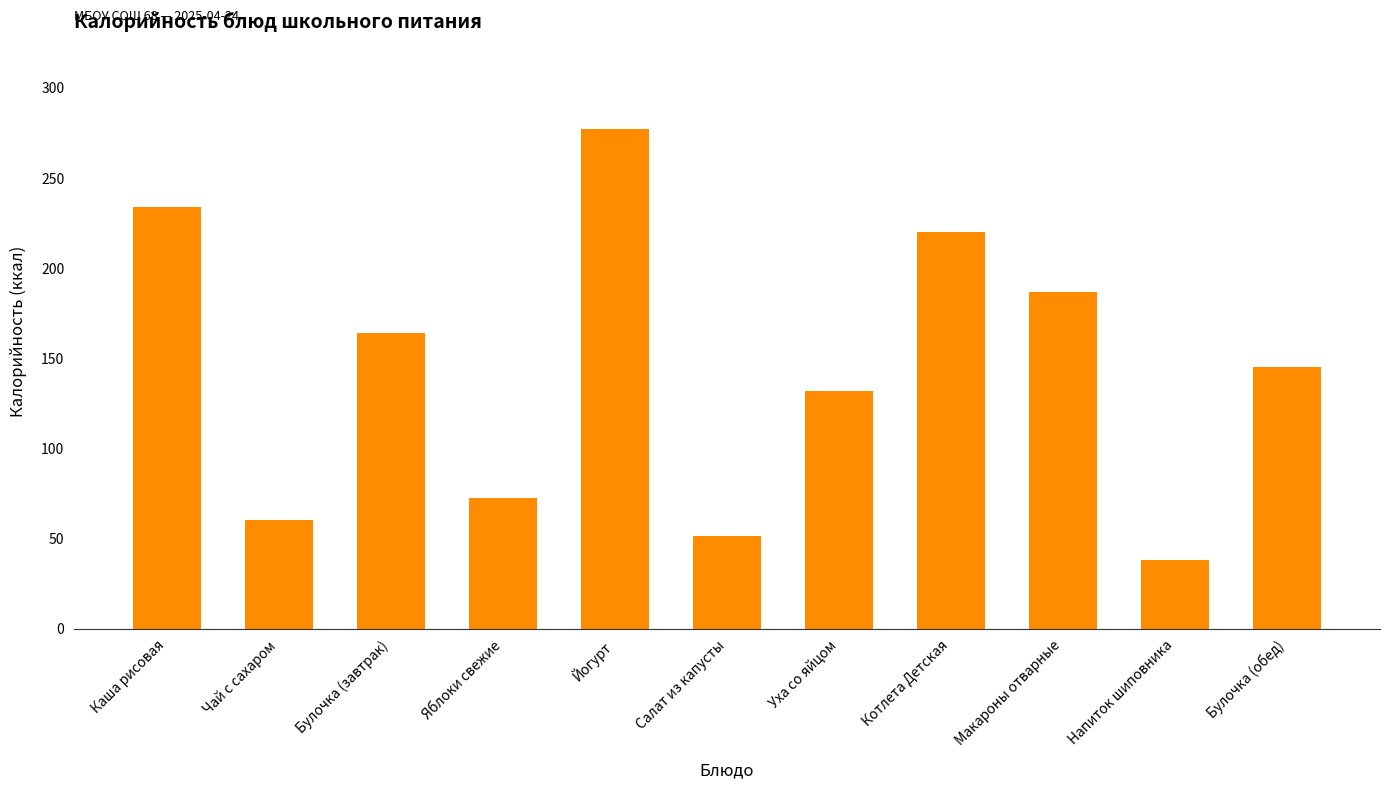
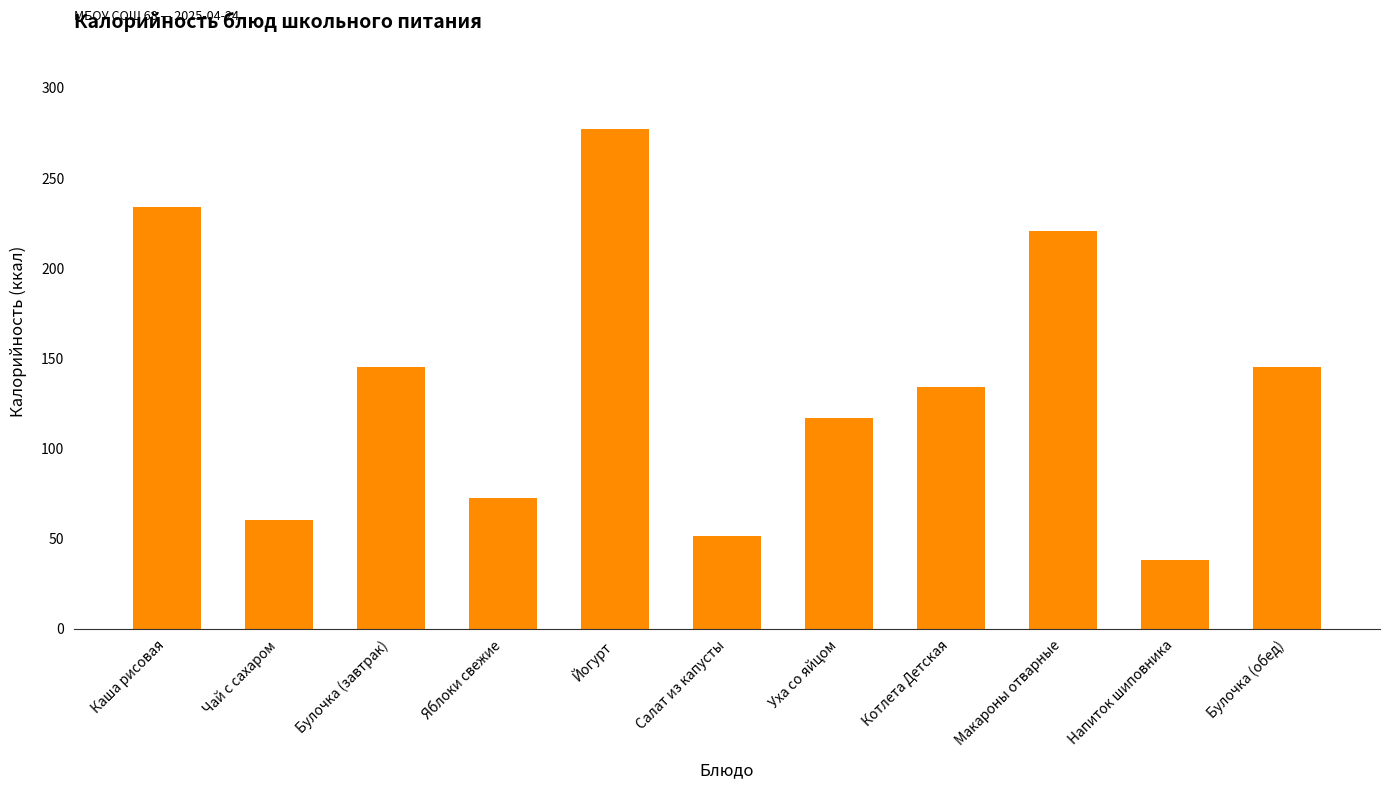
  {
    "Каша рисовая": 234,
    "Чай с сахаром": 60,
-   "Булочка (завтрак)": 164,
+   "Булочка (завтрак)": 145,
    "Яблоки свежие": 73,
    "Йогурт": 277,
    "Салат из капусты": 51,
-   "Уха со яйцом": 132,
-   "Котлета Детская": 220,
-   "Макароны отварные": 187,
+   "Уха со яйцом": 117,
+   "Котлета Детская": 134,
+   "Макароны отварные": 221,
    "Напиток шиповника": 38,
    "Булочка (обед)": 145
  }
